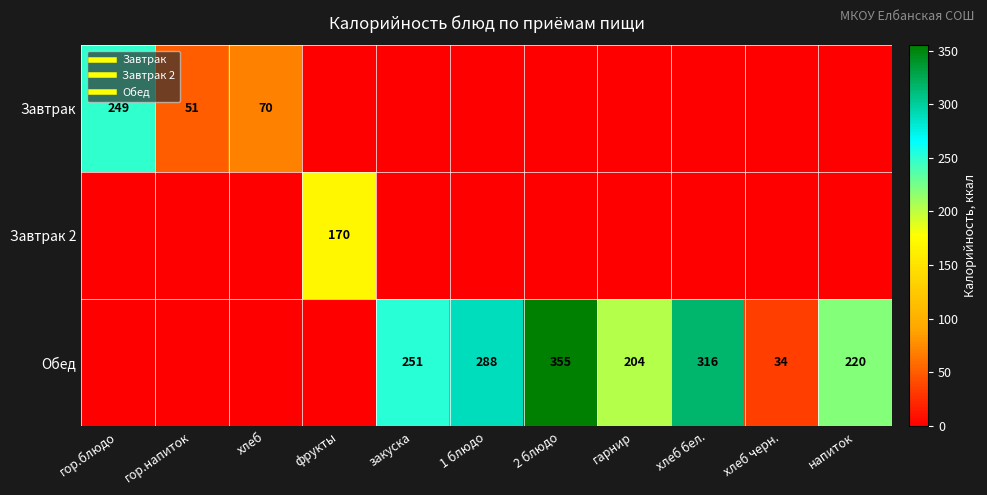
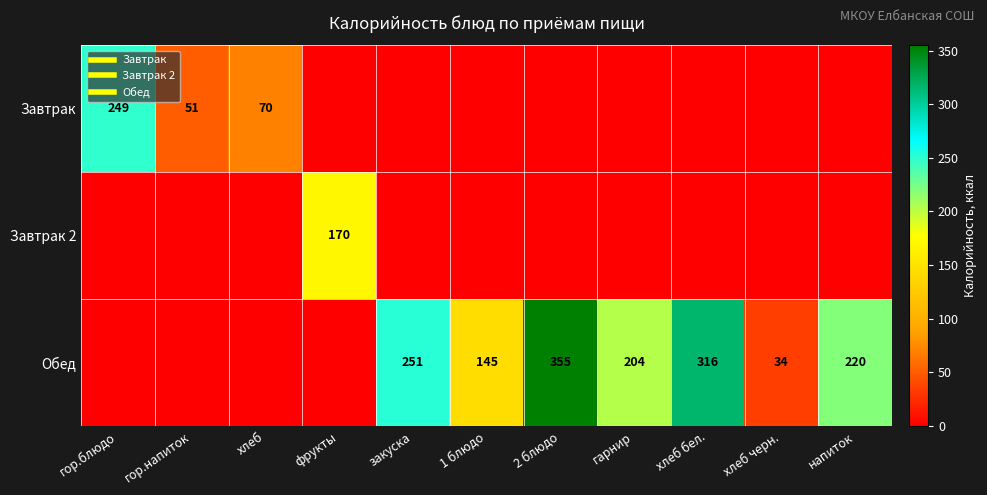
  {
    "Завтрак": {
      "гор.блюдо": 249,
      "гор.напиток": 51,
      "хлеб": 70
    },
    "Завтрак 2": {
      "фрукты": 170
    },
    "Обед": {
      "закуска": 251,
-     "1 блюдо": 288,
+     "1 блюдо": 145,
      "2 блюдо": 355,
      "гарнир": 204,
      "хлеб бел.": 316,
      "хлеб черн.": 34,
      "напиток": 220
    }
  }
